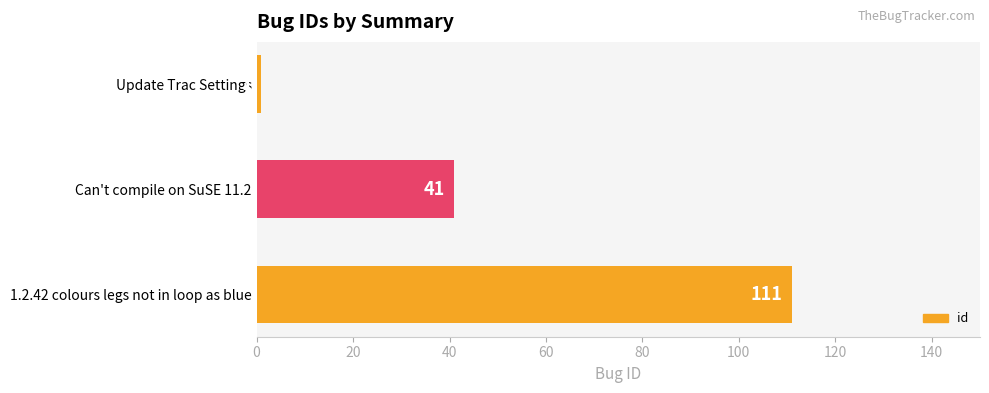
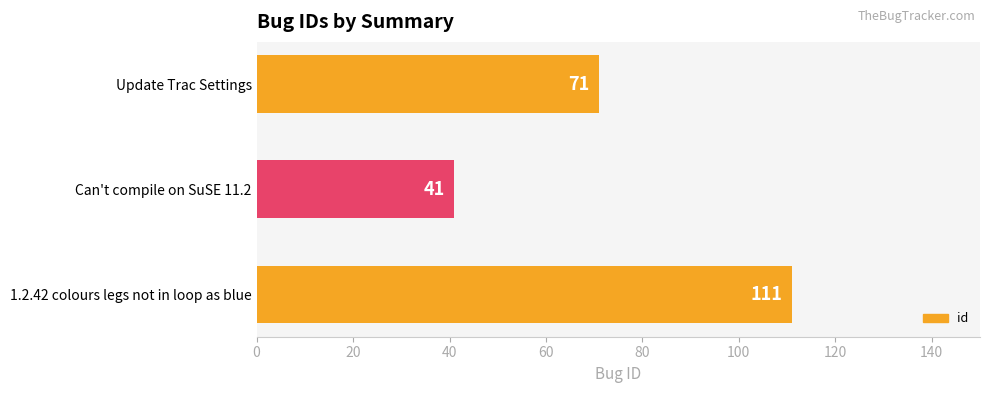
  {
-   "Update Trac Settings": 1
+   "Update Trac Settings": 71
  }
